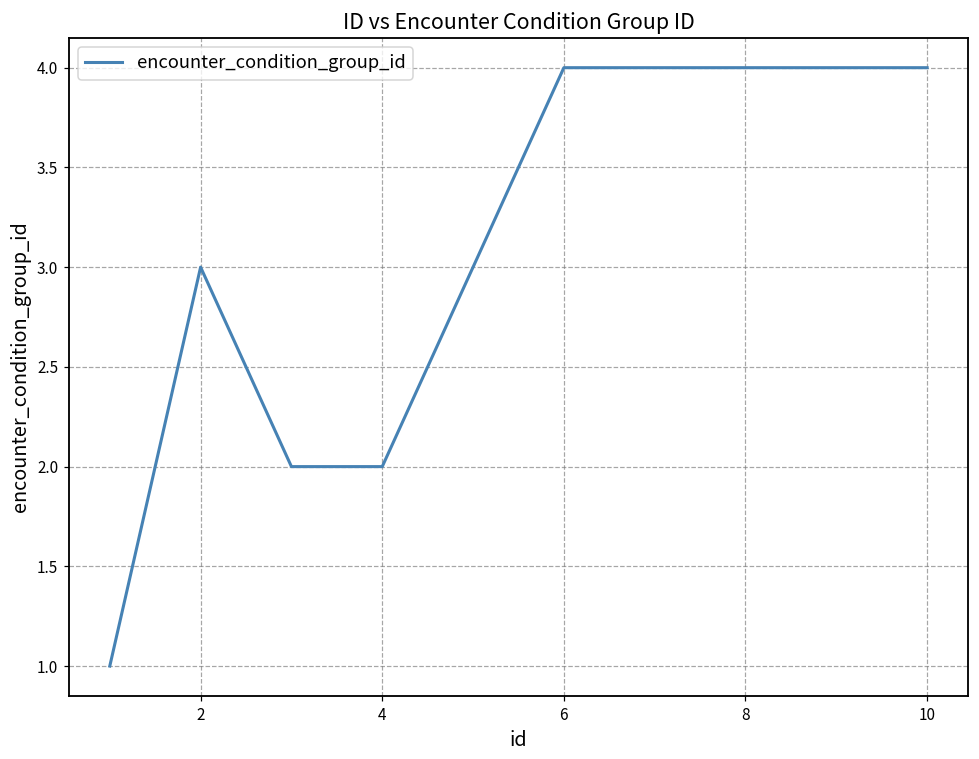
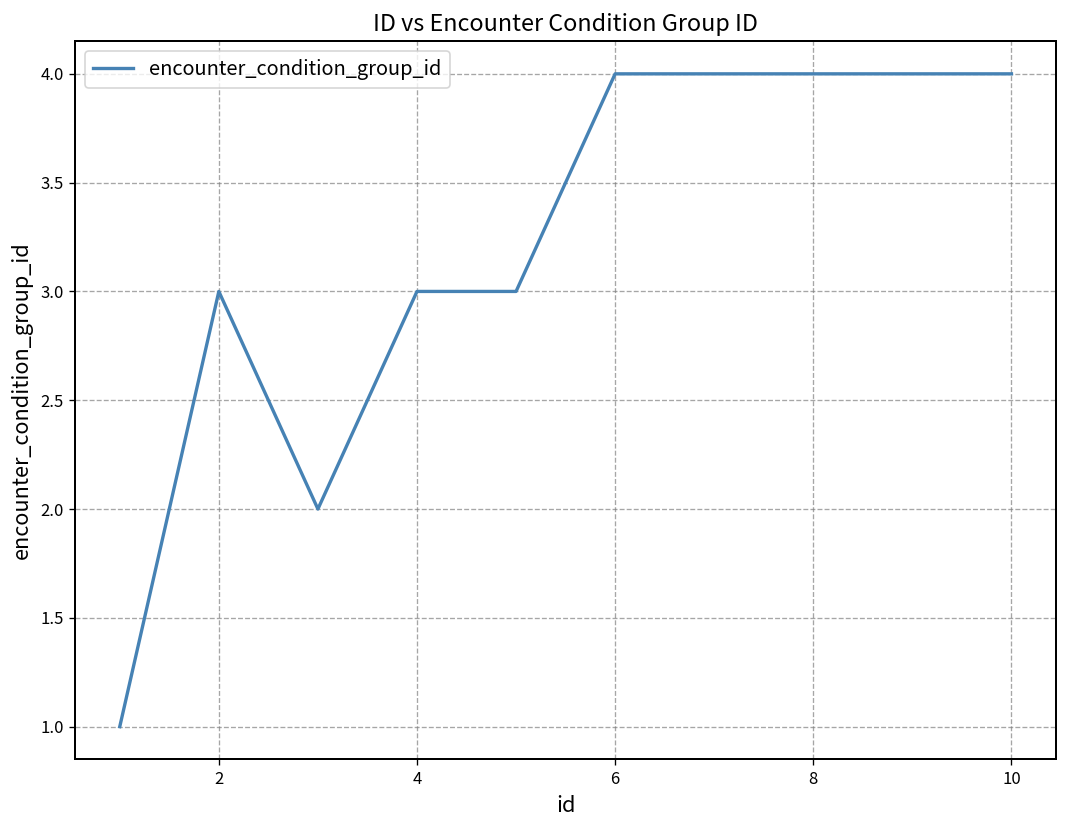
  {
    "2": 3,
-   "4": 2,
+   "4": 3,
    "6": 4,
    "8": 4,
    "10": 4
  }
